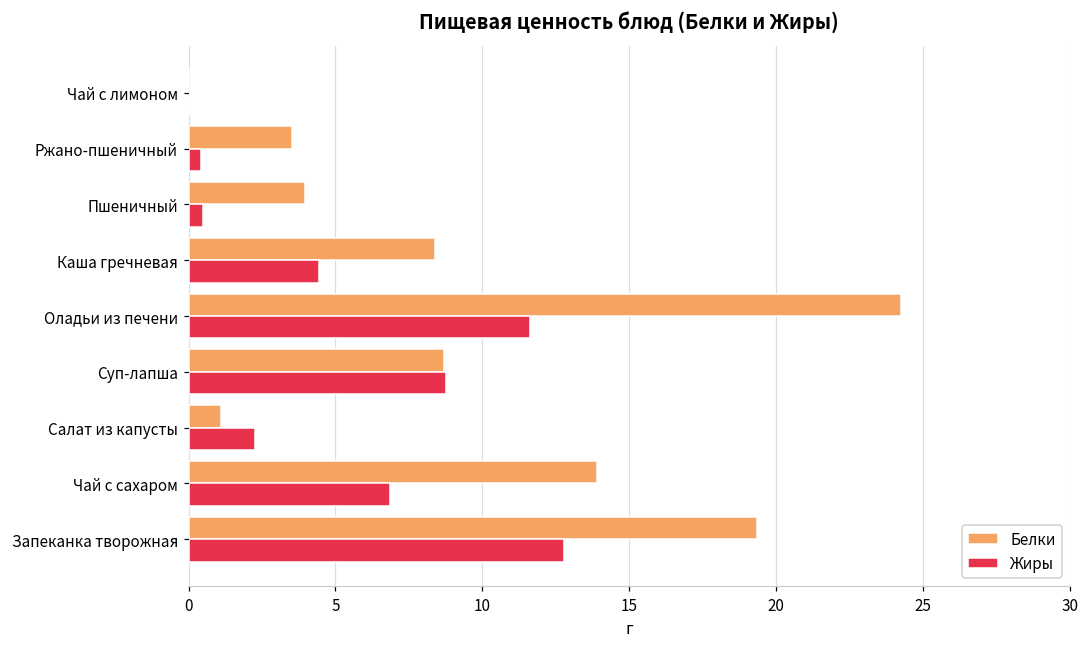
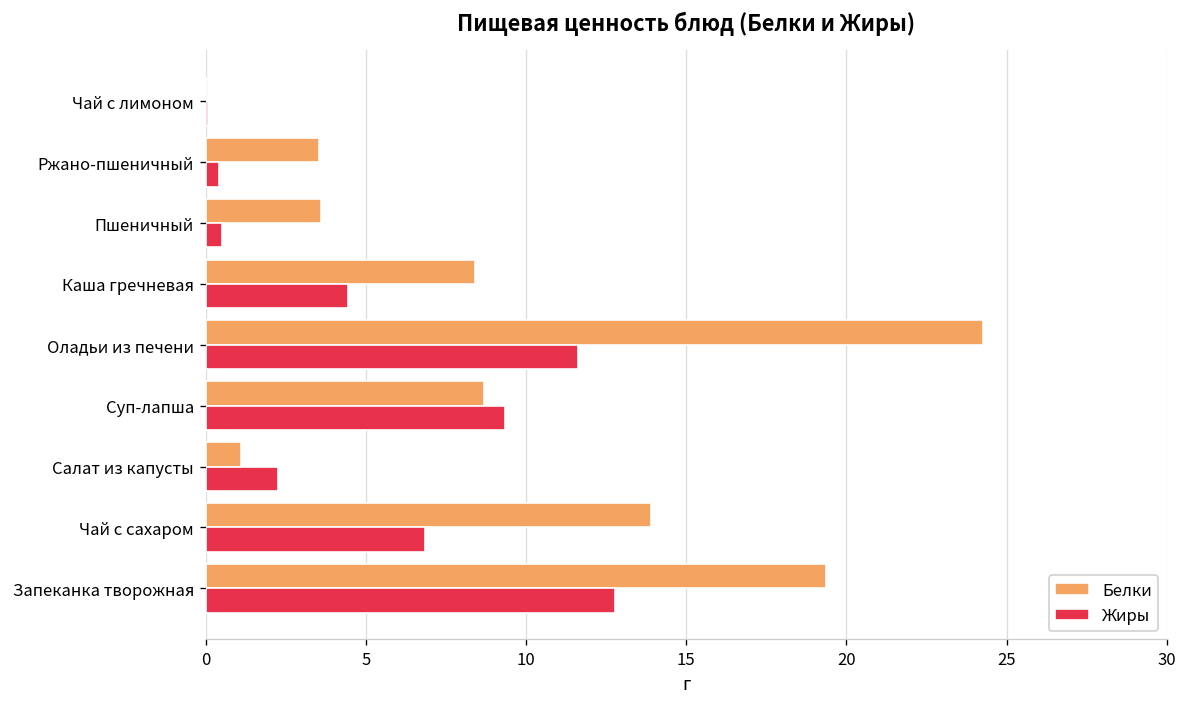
  {
    "Белки": {
      "Чай с лимоном": 0.0,
      "Ржано-пшеничный": 3.5,
-     "Пшеничный": 4.0,
+     "Пшеничный": 3.6,
      "Каша гречневая": 8.4,
      "Оладьи из печени": 24.3,
      "Суп-лапша": 8.7,
      "Салат из капусты": 1.1,
      "Чай с сахаром": 13.9,
      "Запеканка творожная": 19.4
    },
    "Жиры": {
      "Ржано-пшеничный": 0.4,
      "Пшеничный": 0.5,
      "Каша гречневая": 4.5,
      "Оладьи из печени": 11.6,
-     "Суп-лапша": 8.8,
+     "Суп-лапша": 9.3,
      "Салат из капусты": 2.3,
      "Чай с сахаром": 6.9,
      "Запеканка творожная": 12.8
    }
  }
